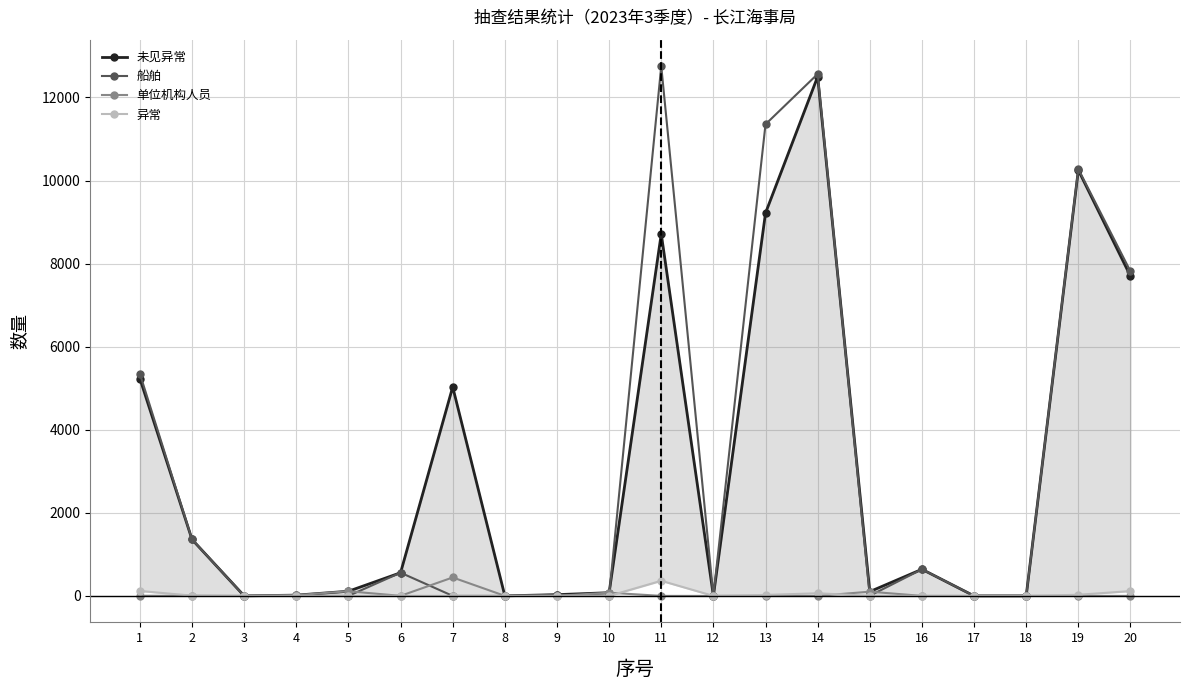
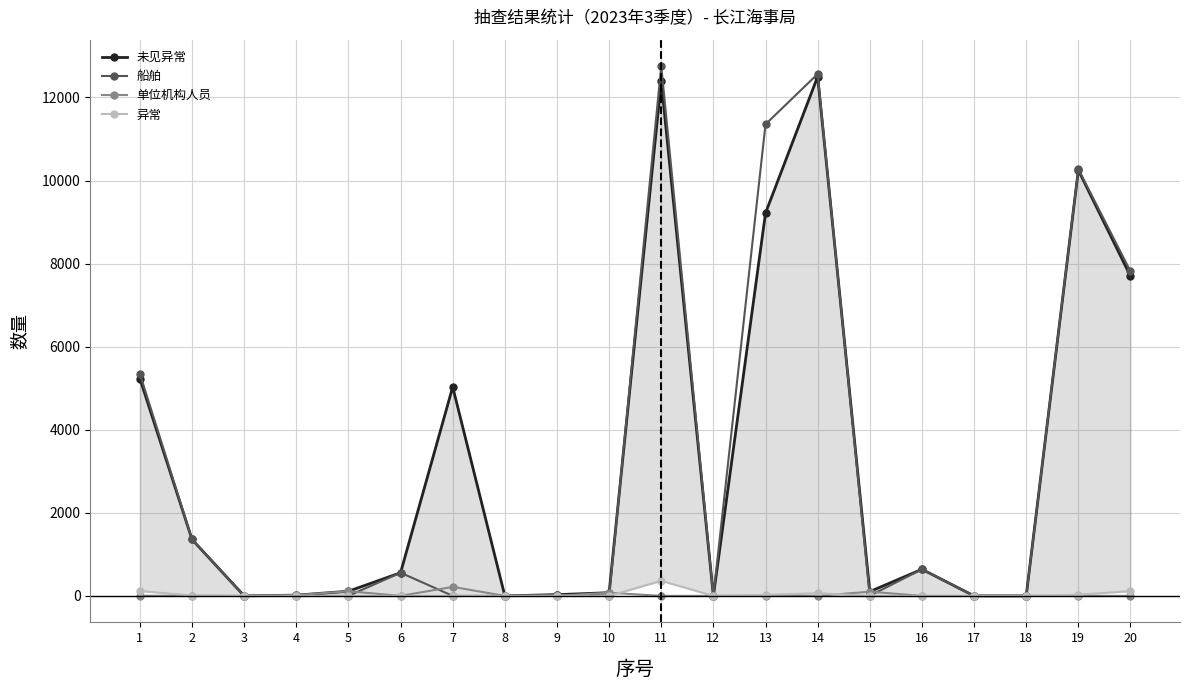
  {
    "未见异常": {
      "1": 5200,
      "7": 5000,
-     "11": 8700,
+     "11": 12400,
      "13": 9200,
      "14": 12500,
      "20": 7700
    },
    "船舶": {
      "1": 5300,
      "11": 12800,
      "13": 11400,
      "14": 12600,
      "20": 7800
    },
    "单位机构人员": {
      "1": 0,
-     "7": 400,
+     "7": 200,
      "11": 0,
      "14": 0,
      "20": 0
    },
    "异常": {
      "1": 100,
      "11": 400,
      "14": 100,
      "20": 100
    }
  }
